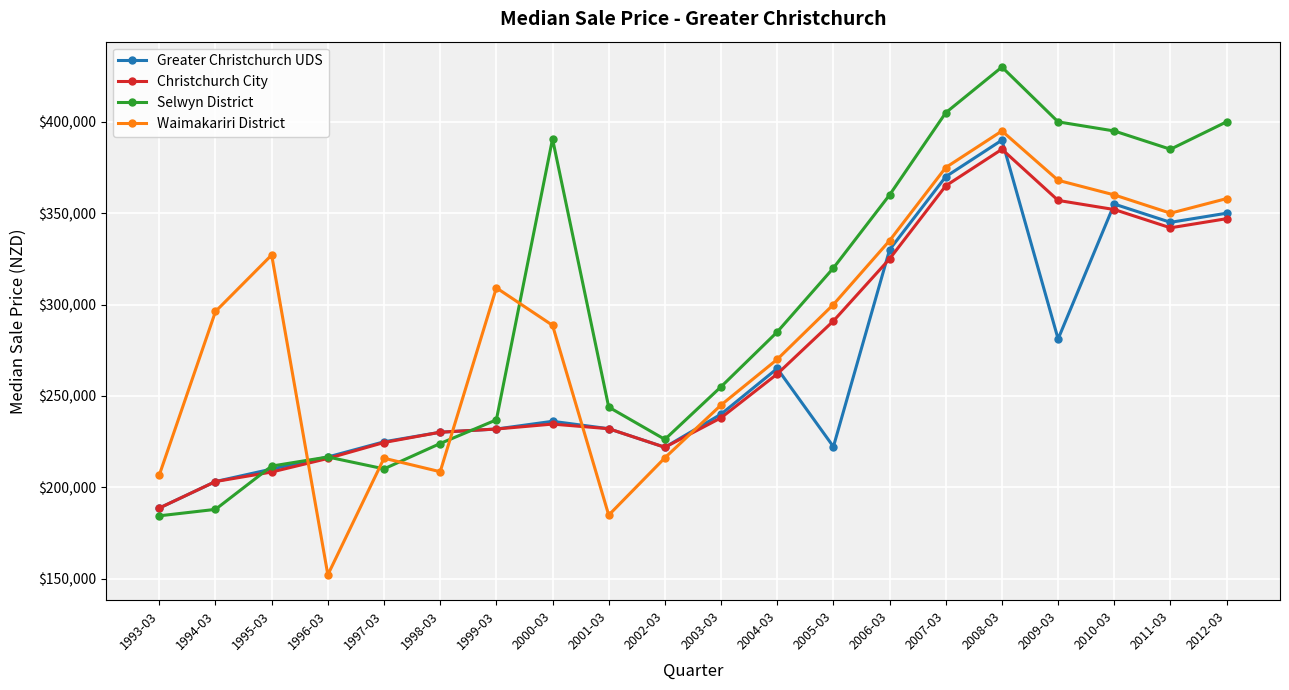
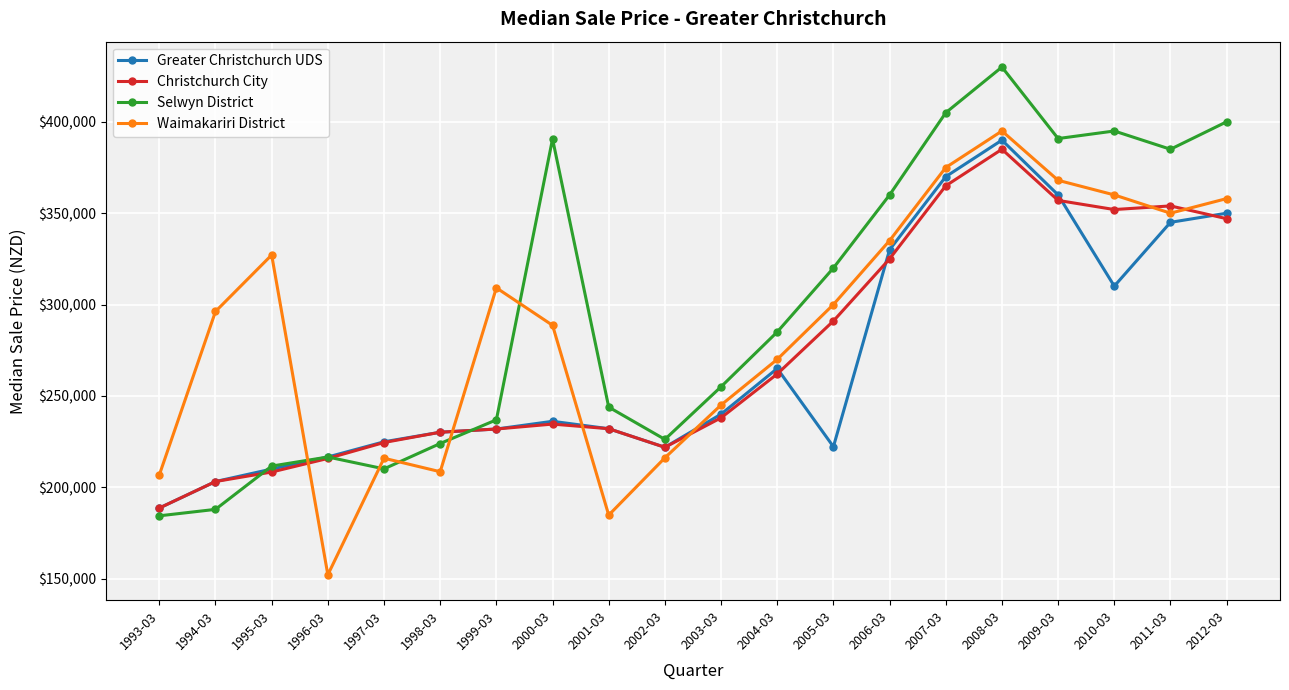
  {
    "Greater Christchurch UDS": {
      "1995-03": "$210,000",
      "2000-03": "$236,000",
      "2003-03": "$240,000",
      "2004-03": "$265,000",
      "2005-03": "$222,000",
      "2006-03": "$330,000",
      "2007-03": "$370,000",
      "2008-03": "$390,000",
-     "2009-03": "$281,000",
-     "2010-03": "$355,000",
+     "2009-03": "$360,000",
+     "2010-03": "$310,000",
      "2011-03": "$345,000",
      "2012-03": "$350,000"
    },
    "Christchurch City": {
      "1995-03": "$208,000",
      "2000-03": "$235,000",
      "2003-03": "$238,000",
      "2004-03": "$262,000",
      "2005-03": "$291,000",
      "2006-03": "$325,000",
      "2007-03": "$365,000",
      "2008-03": "$385,000",
      "2009-03": "$357,000",
      "2010-03": "$352,000",
-     "2011-03": "$342,000",
+     "2011-03": "$354,000",
      "2012-03": "$347,000"
    },
    "Selwyn District": {
      "1993-03": "$184,000",
      "1994-03": "$188,000",
      "1995-03": "$212,000",
      "1997-03": "$210,000",
      "1998-03": "$224,000",
      "1999-03": "$237,000",
      "2000-03": "$391,000",
      "2001-03": "$244,000",
      "2002-03": "$226,000",
      "2003-03": "$255,000",
      "2004-03": "$285,000",
      "2005-03": "$320,000",
      "2006-03": "$360,000",
      "2007-03": "$405,000",
      "2008-03": "$430,000",
-     "2009-03": "$400,000",
+     "2009-03": "$391,000",
      "2010-03": "$395,000",
      "2011-03": "$385,000",
      "2012-03": "$400,000"
    },
    "Waimakariri District": {
      "1993-03": "$207,000",
      "1994-03": "$296,000",
      "1995-03": "$327,000",
      "1996-03": "$152,000",
      "1997-03": "$216,000",
      "1998-03": "$208,000",
      "1999-03": "$309,000",
      "2000-03": "$289,000",
      "2001-03": "$185,000",
      "2002-03": "$216,000",
      "2003-03": "$245,000",
      "2004-03": "$270,000",
      "2005-03": "$300,000",
      "2006-03": "$335,000",
      "2007-03": "$375,000",
      "2008-03": "$395,000",
      "2009-03": "$368,000",
      "2010-03": "$360,000",
      "2011-03": "$350,000",
      "2012-03": "$358,000"
    }
  }
